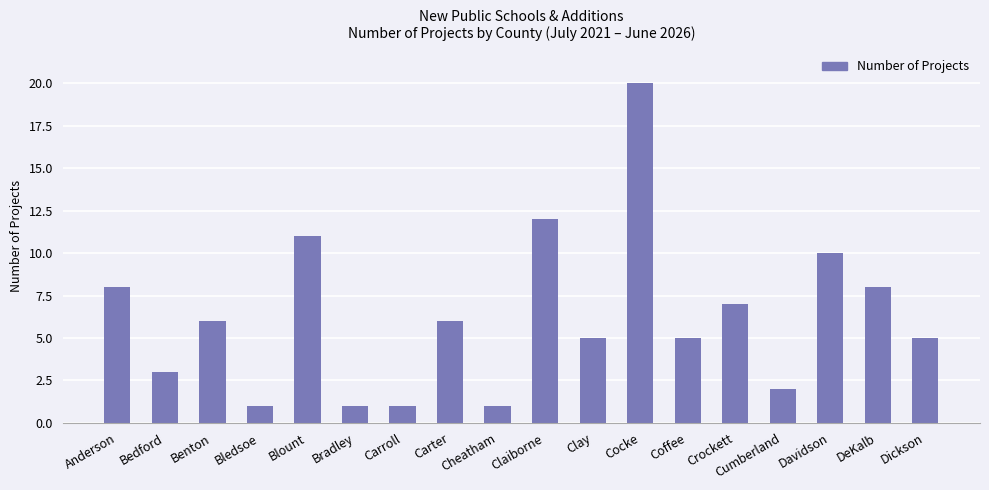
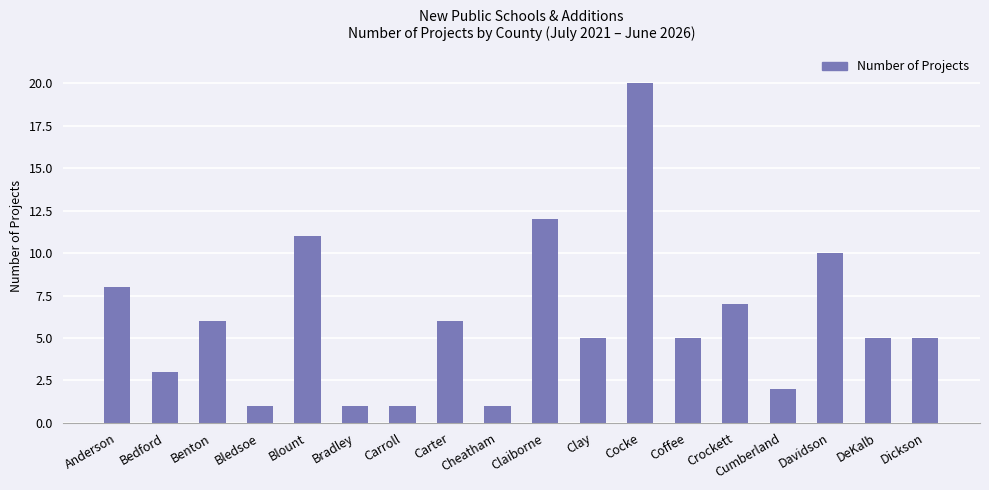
  {
    "Anderson": 8,
    "Bedford": 3,
    "Benton": 6,
    "Bledsoe": 1,
    "Blount": 11,
    "Bradley": 1,
    "Carroll": 1,
    "Carter": 6,
    "Cheatham": 1,
    "Claiborne": 12,
    "Clay": 5,
    "Cocke": 20,
    "Coffee": 5,
    "Crockett": 7,
    "Cumberland": 2,
    "Davidson": 10,
-   "DeKalb": 8,
+   "DeKalb": 5,
    "Dickson": 5
  }
